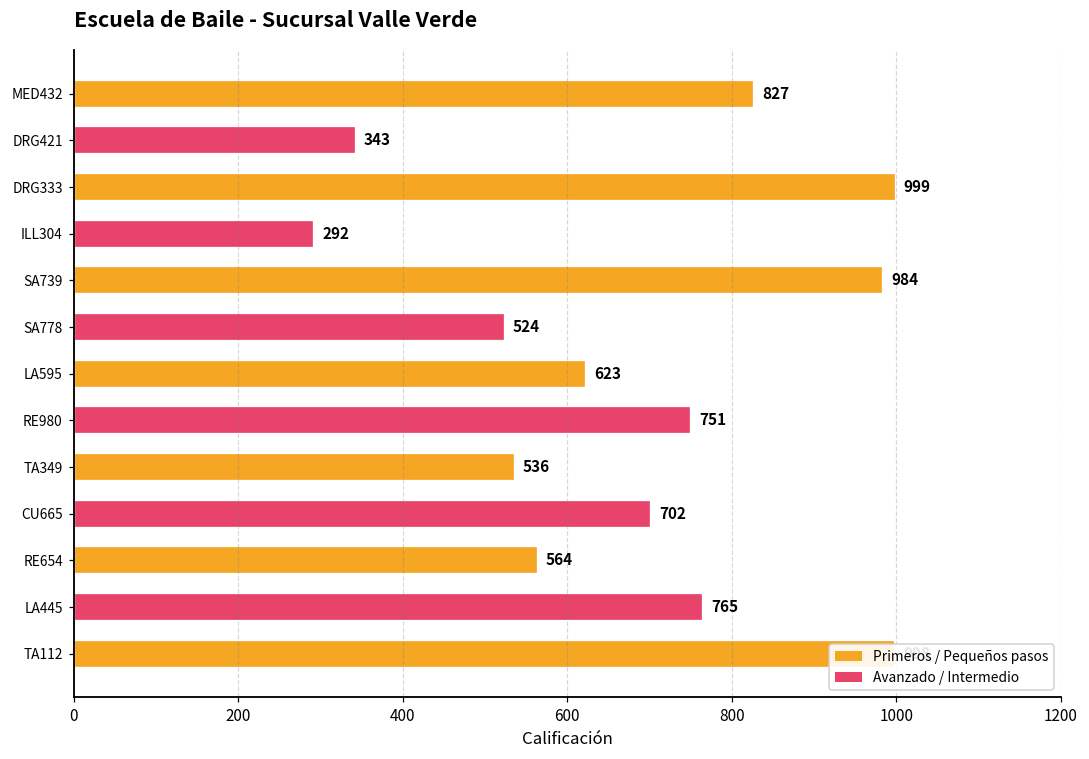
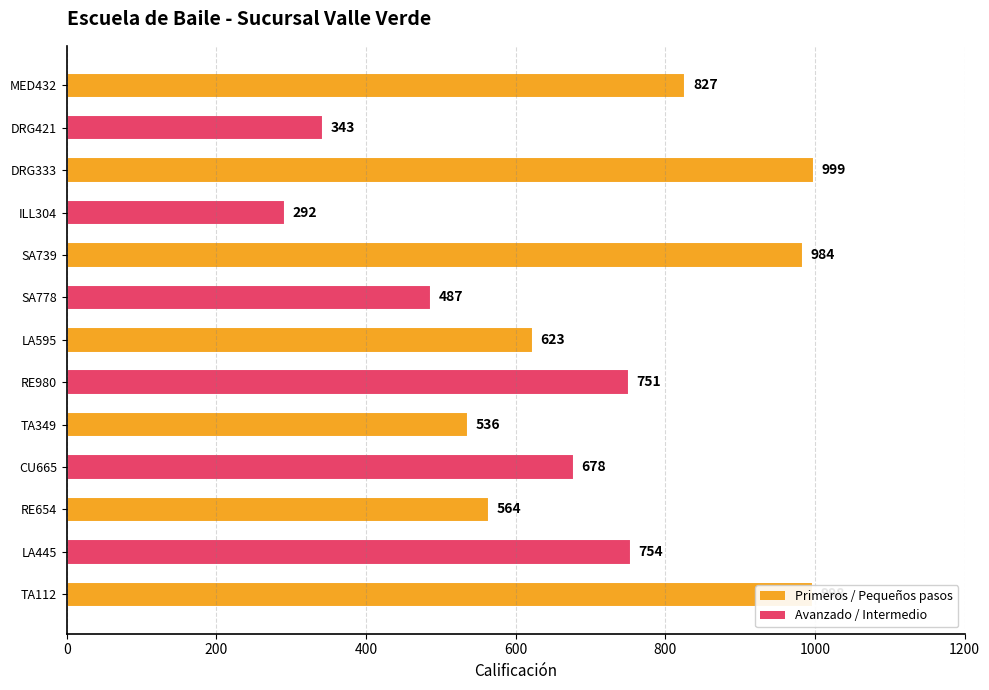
  {
    "MED432": 827,
    "DRG421": 343,
    "DRG333": 999,
    "ILL304": 292,
    "SA739": 984,
-   "SA778": 524,
+   "SA778": 487,
    "LA595": 623,
    "RE980": 751,
    "TA349": 536,
-   "CU665": 702,
+   "CU665": 678,
    "RE654": 564,
-   "LA445": 765
+   "LA445": 754
  }
